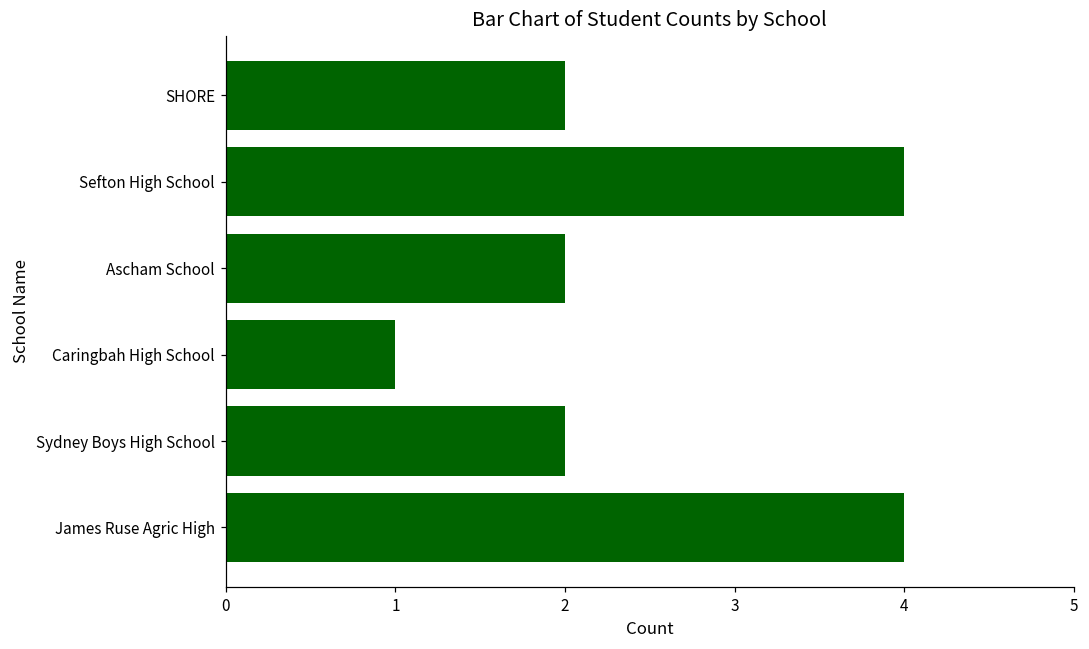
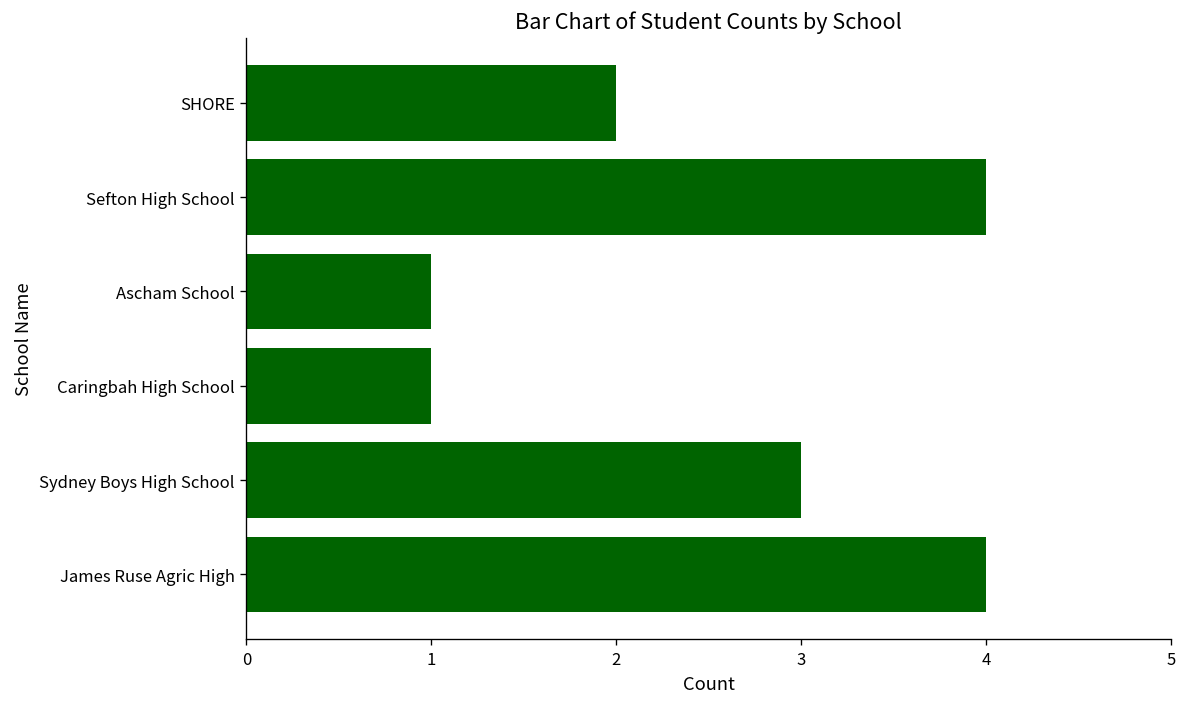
  {
    "SHORE": 2,
    "Sefton High School": 4,
-   "Ascham School": 2,
+   "Ascham School": 1,
    "Caringbah High School": 1,
-   "Sydney Boys High School": 2,
+   "Sydney Boys High School": 3,
    "James Ruse Agric High": 4
  }
